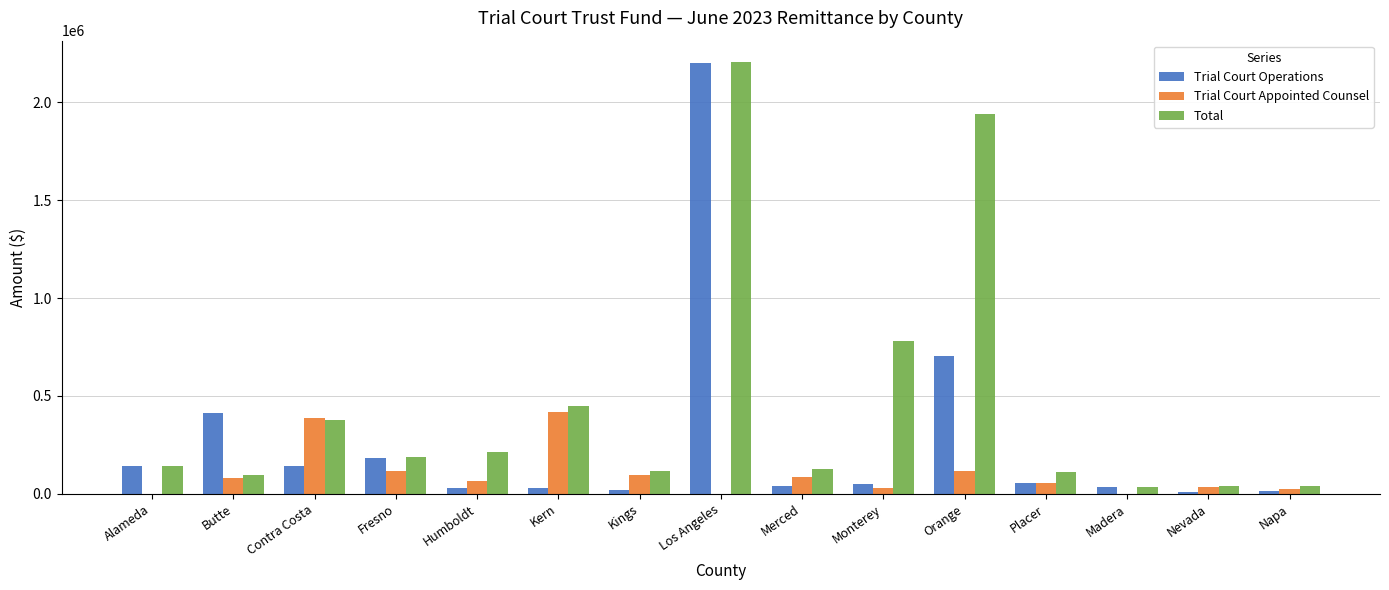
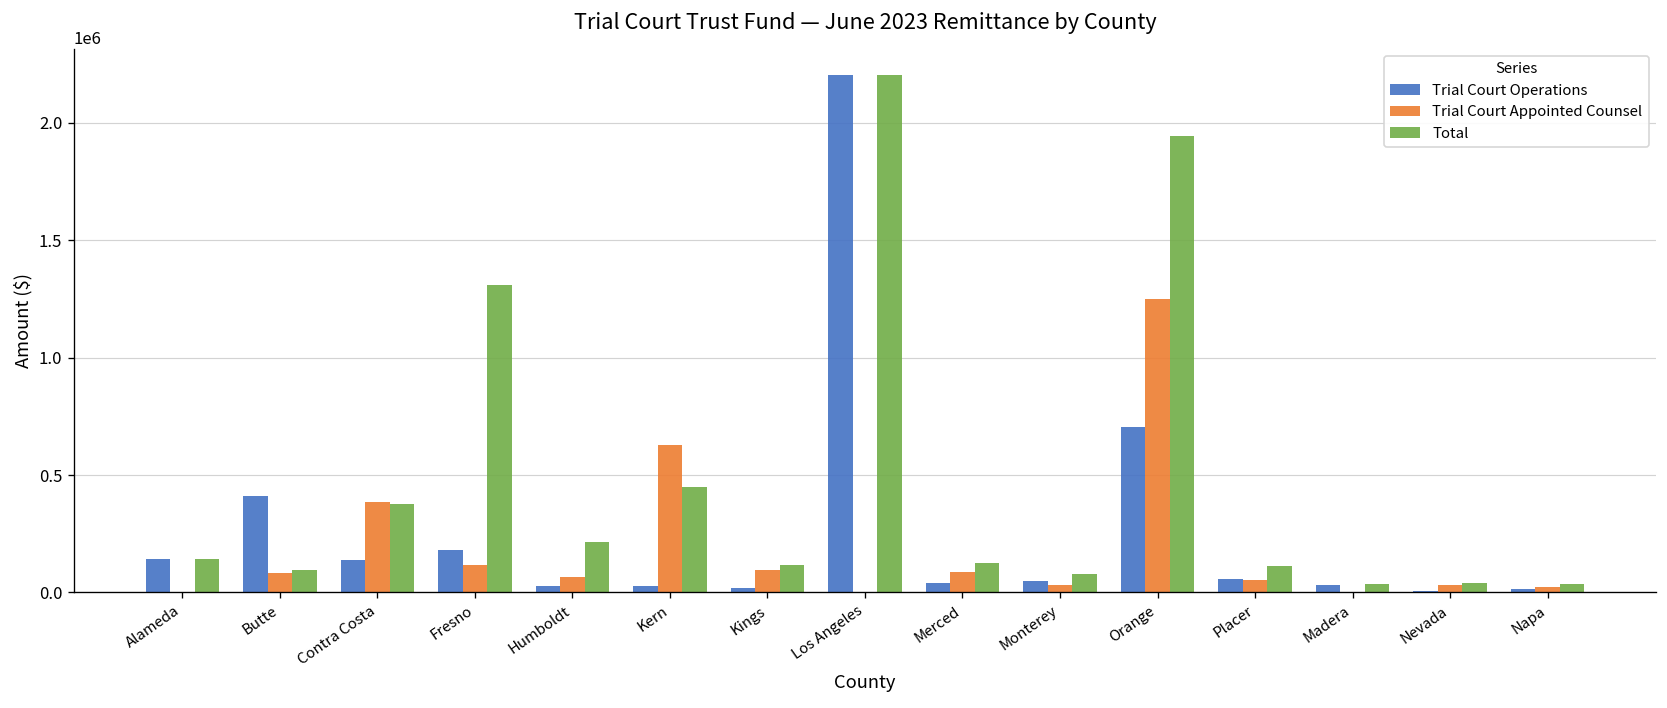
  {
    "Trial Court Operations": {
      "Alameda": 140000,
      "Butte": 410000,
      "Contra Costa": 140000,
      "Fresno": 180000,
      "Humboldt": 30000,
      "Kern": 30000,
      "Kings": 20000,
      "Los Angeles": 2200000,
      "Merced": 40000,
      "Monterey": 50000,
      "Orange": 700000,
      "Placer": 60000,
      "Madera": 30000,
      "Napa": 10000
    },
    "Trial Court Appointed Counsel": {
      "Alameda": 0,
      "Butte": 80000,
      "Contra Costa": 390000,
      "Fresno": 120000,
      "Humboldt": 60000,
-     "Kern": 420000,
+     "Kern": 630000,
      "Kings": 90000,
      "Los Angeles": 0,
      "Merced": 90000,
      "Monterey": 30000,
-     "Orange": 120000,
+     "Orange": 1250000,
      "Placer": 50000,
      "Madera": 0,
      "Nevada": 30000,
      "Napa": 20000
    },
    "Total": {
      "Alameda": 140000,
      "Butte": 100000,
      "Contra Costa": 380000,
-     "Fresno": 190000,
+     "Fresno": 1310000,
      "Humboldt": 210000,
      "Kern": 450000,
      "Kings": 120000,
      "Los Angeles": 2200000,
      "Merced": 120000,
-     "Monterey": 780000,
+     "Monterey": 80000,
      "Orange": 1940000,
      "Placer": 110000,
      "Madera": 30000,
      "Nevada": 40000,
      "Napa": 40000
    }
  }
